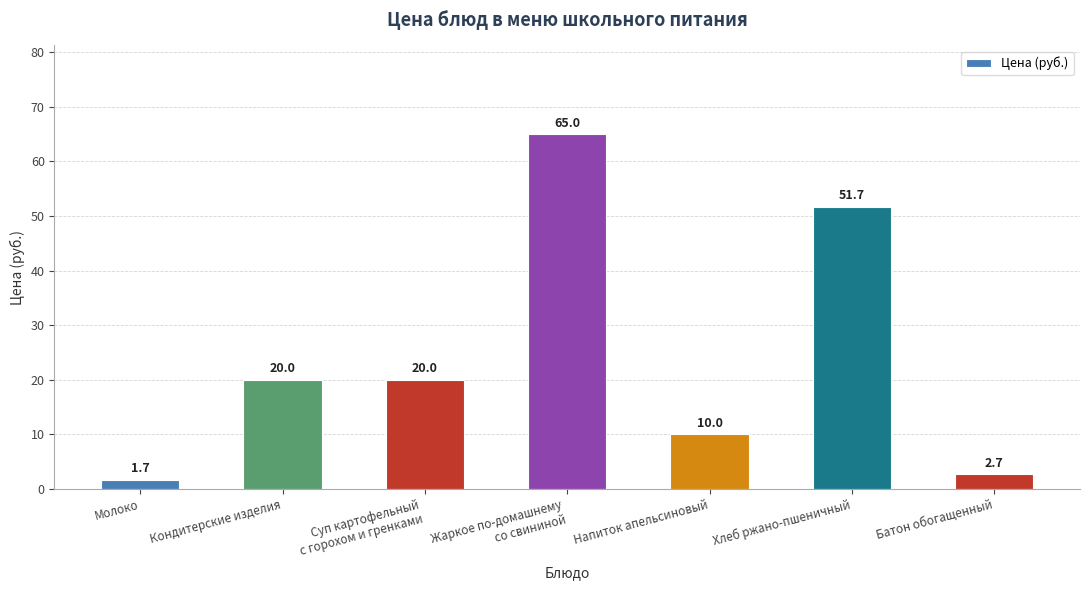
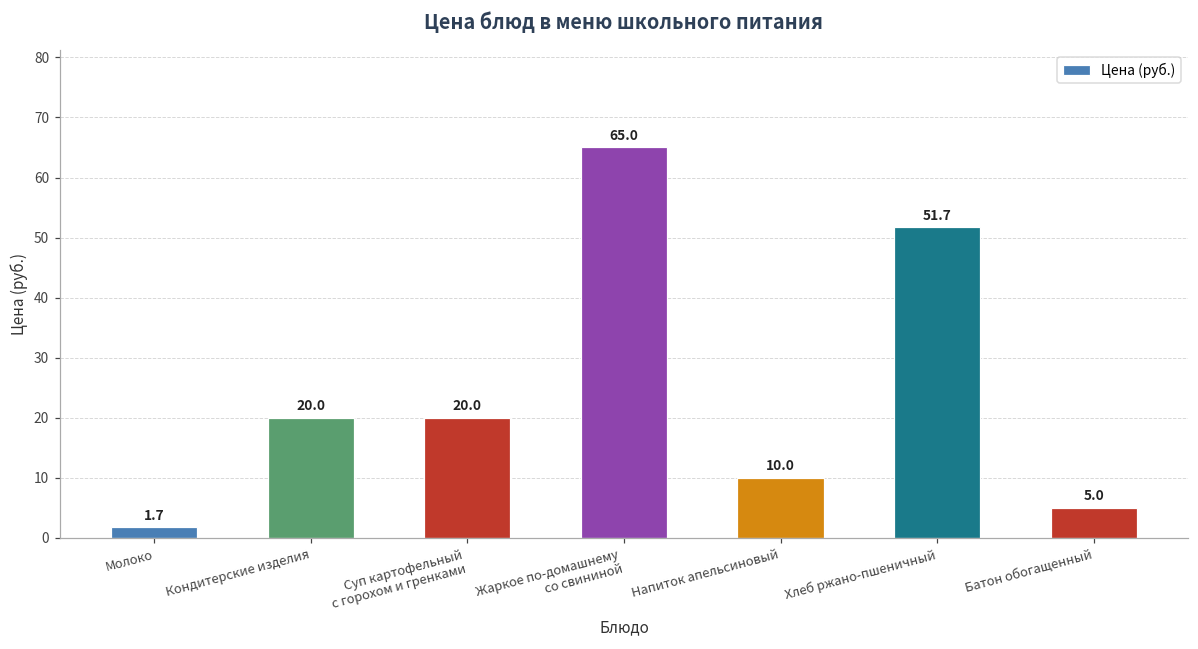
  {
    "Молоко": 1.7,
    "Кондитерские изделия": 20.0,
    "Суп картофельный с горохом и гренками": 20.0,
    "Жаркое по-домашнему со свининой": 65.0,
    "Напиток апельсиновый": 10.0,
    "Хлеб ржано-пшеничный": 51.7,
-   "Батон обогащенный": 2.7
+   "Батон обогащенный": 5.0
  }
